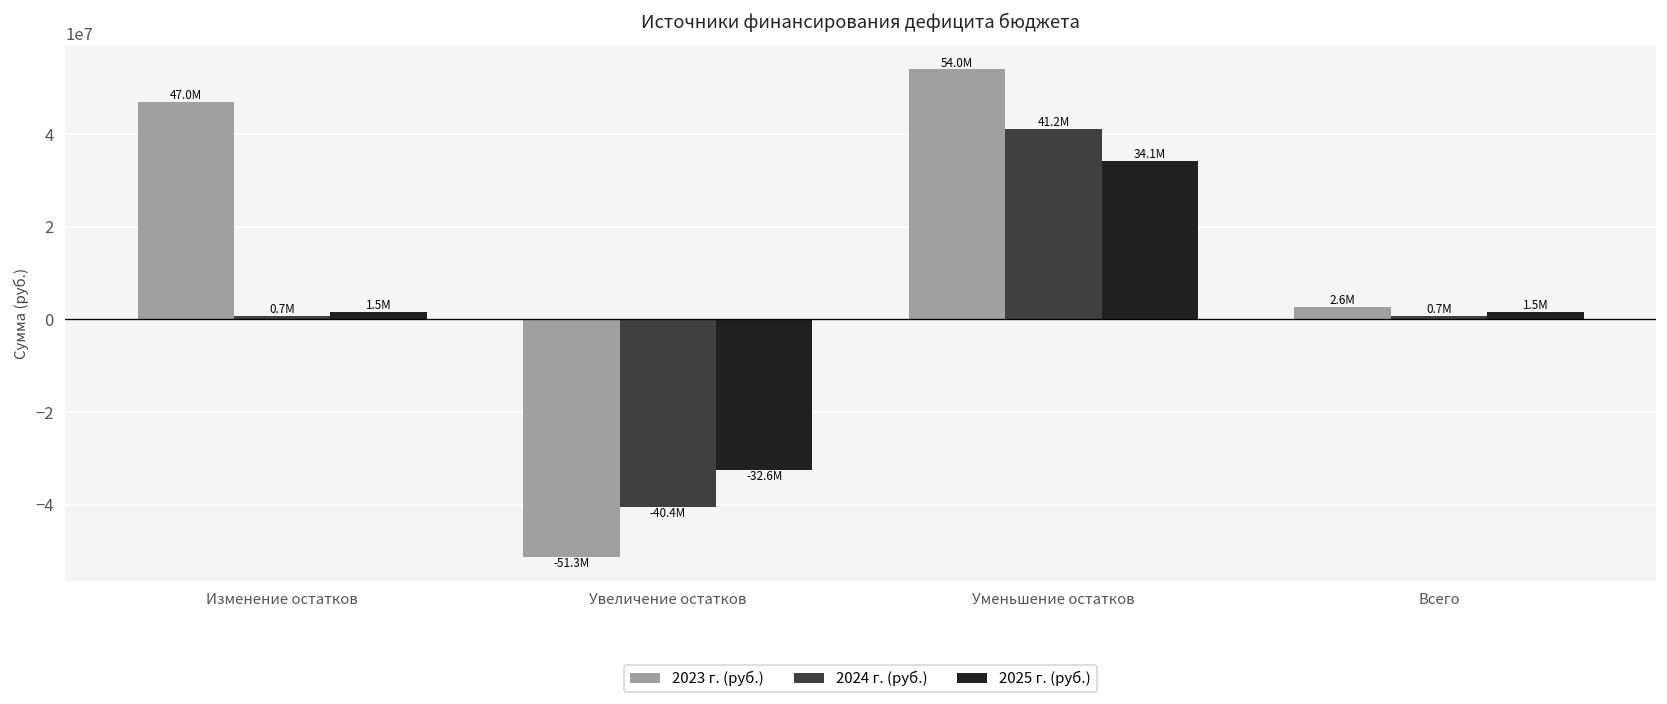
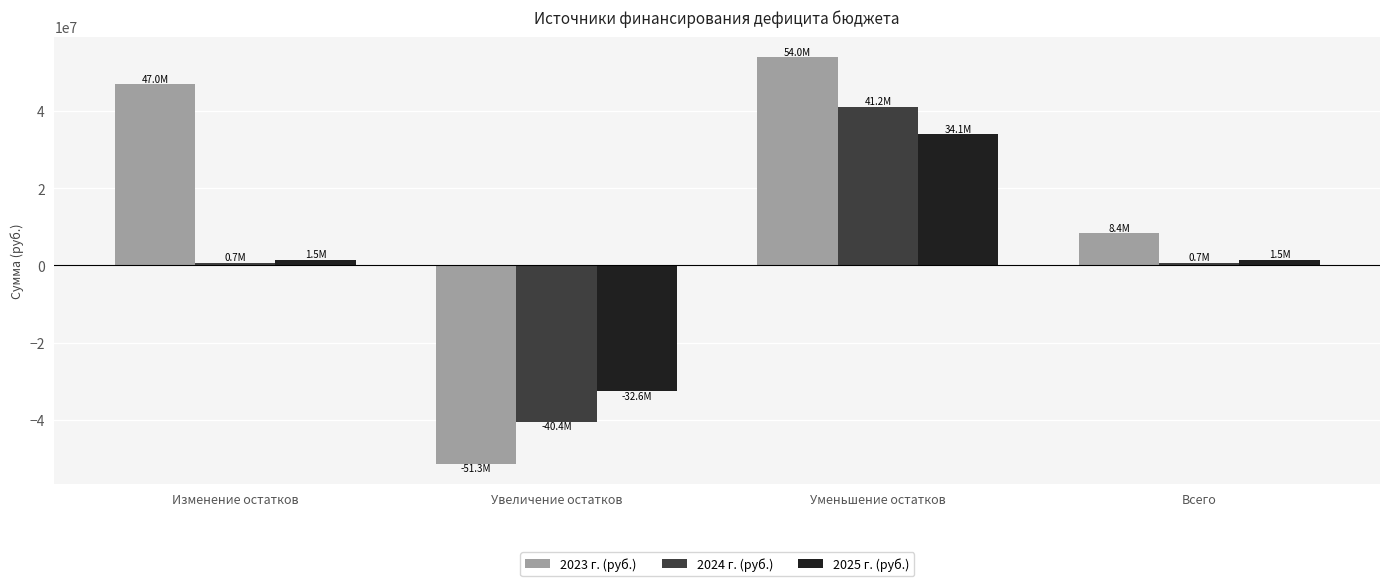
  {
    "2023 г. (руб.)": {
      "Изменение остатков": "47.0M",
      "Увеличение остатков": "-51.3M",
      "Уменьшение остатков": "54.0M",
-     "Всего": "2.6M"
+     "Всего": "8.4M"
    }
  }
